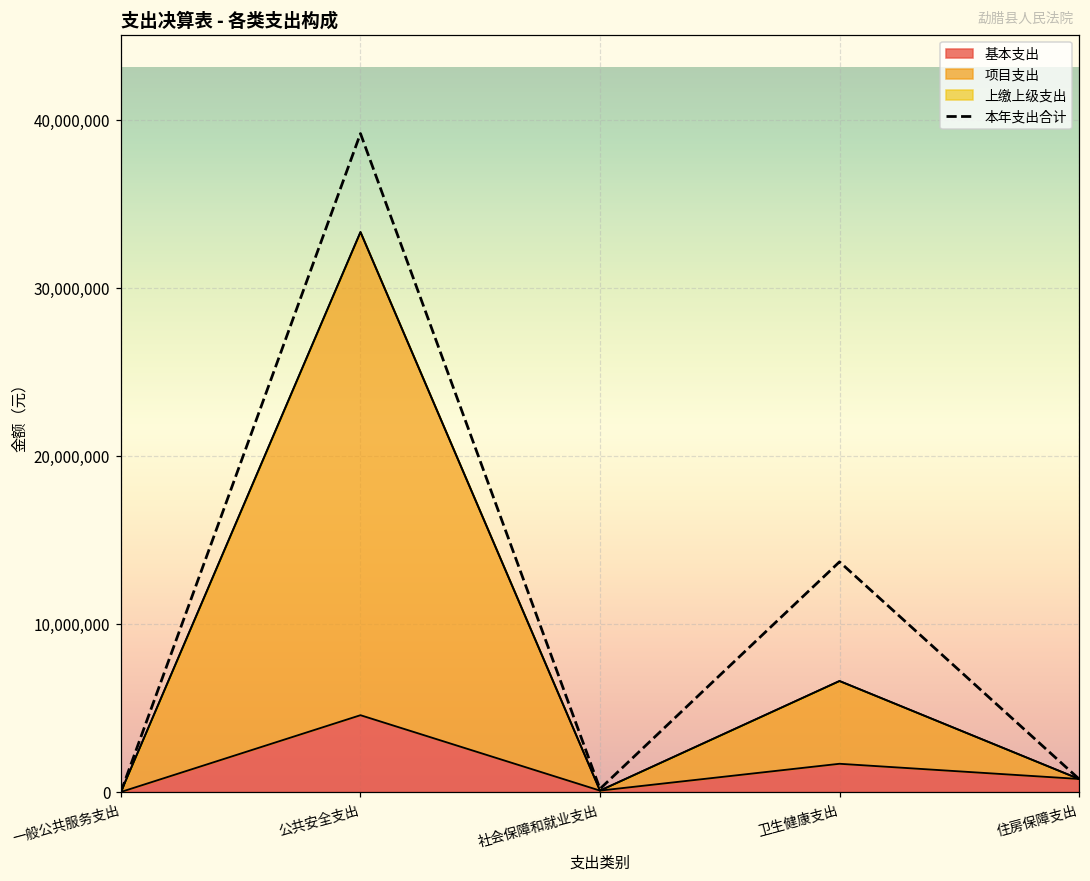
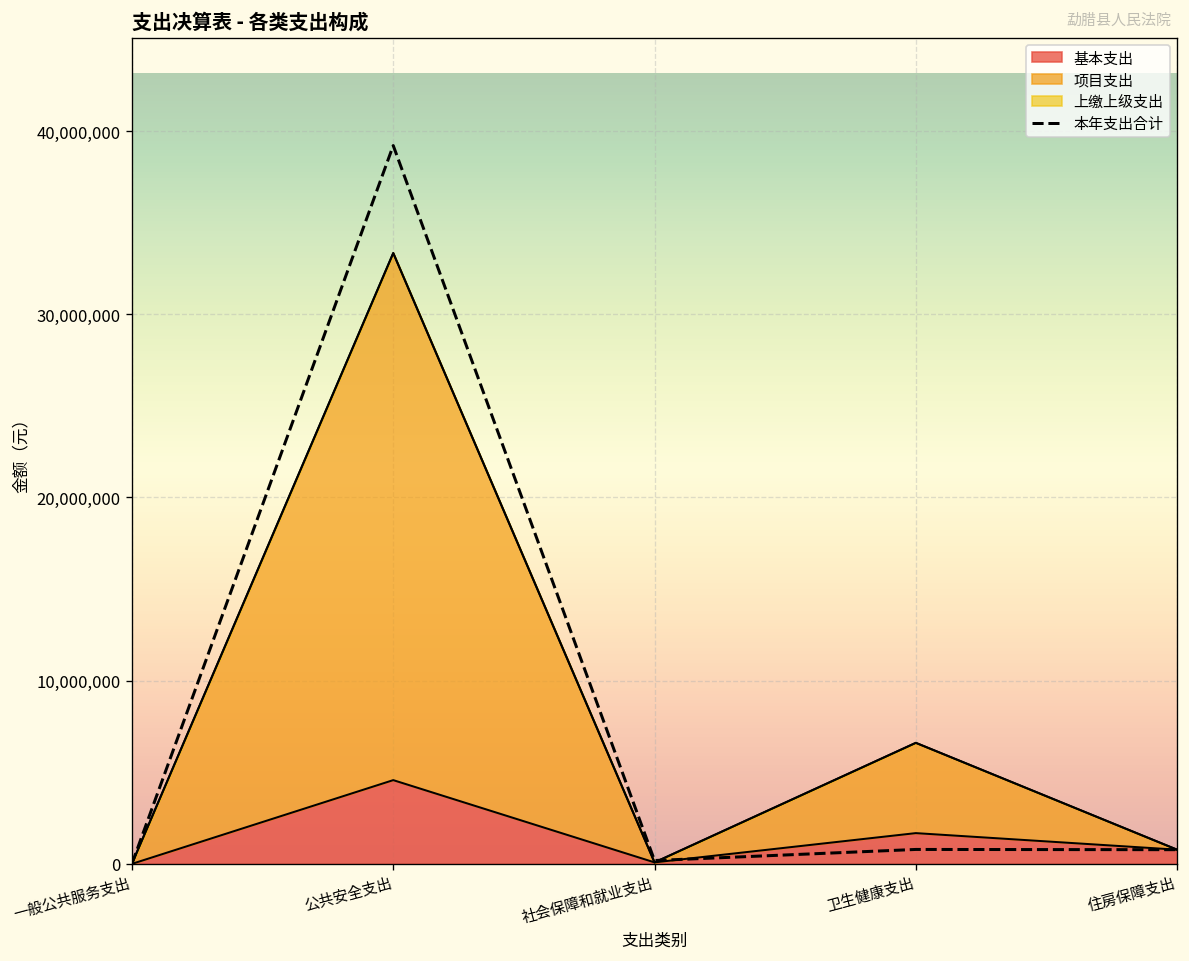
  {
    "基本支出": {
      "公共安全支出": "4,600,000",
      "卫生健康支出": "1,700,000"
    },
    "上缴上级支出": {
      "公共安全支出": "33,300,000",
      "卫生健康支出": "6,600,000"
    },
    "本年支出合计": {
      "公共安全支出": "39,200,000",
-     "卫生健康支出": "13,700,000"
+     "卫生健康支出": "800,000"
    }
  }
